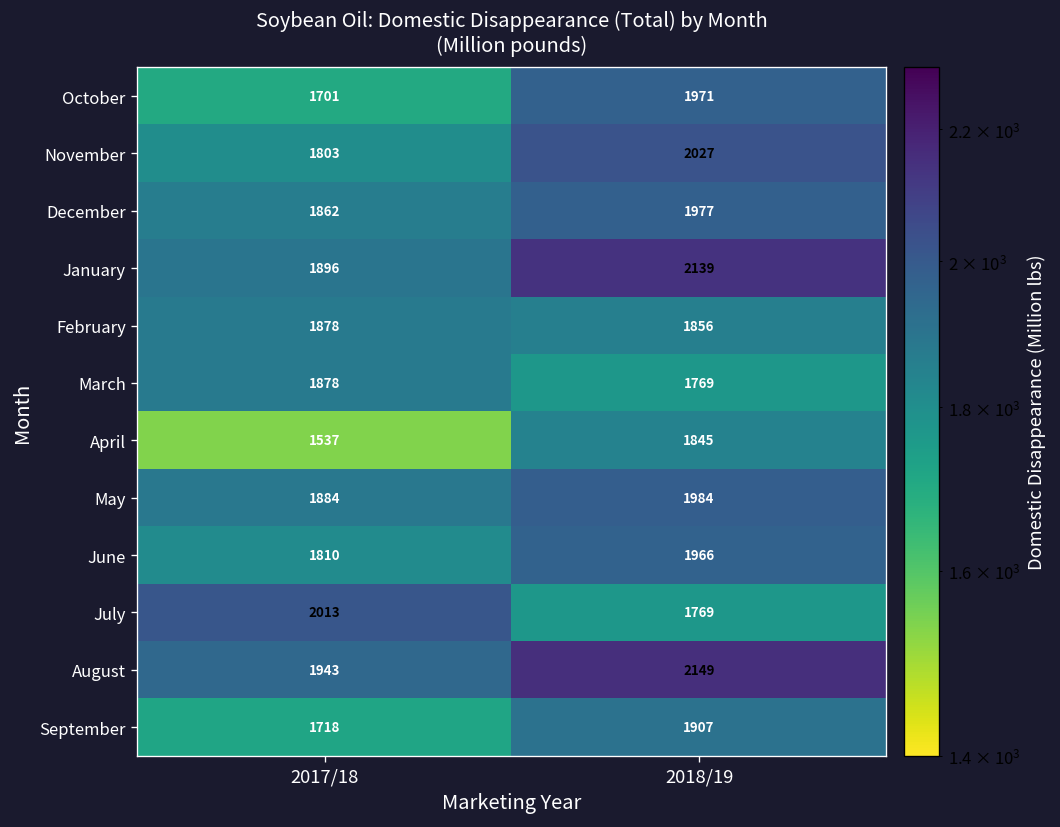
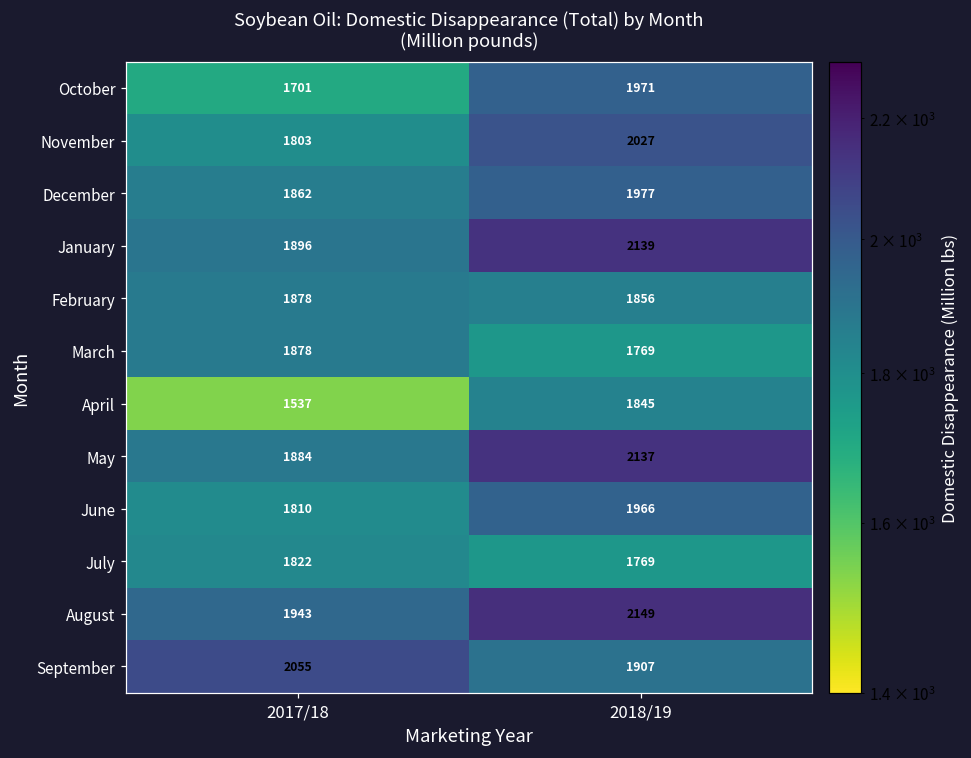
  {
    "October": {
      "2017/18": 1701,
      "2018/19": 1971
    },
    "November": {
      "2017/18": 1803,
      "2018/19": 2027
    },
    "December": {
      "2017/18": 1862,
      "2018/19": 1977
    },
    "January": {
      "2017/18": 1896,
      "2018/19": 2139
    },
    "February": {
      "2017/18": 1878,
      "2018/19": 1856
    },
    "March": {
      "2017/18": 1878,
      "2018/19": 1769
    },
    "April": {
      "2017/18": 1537,
      "2018/19": 1845
    },
    "May": {
      "2017/18": 1884,
-     "2018/19": 1984
+     "2018/19": 2137
    },
    "June": {
      "2017/18": 1810,
      "2018/19": 1966
    },
    "July": {
-     "2017/18": 2013,
+     "2017/18": 1822,
      "2018/19": 1769
    },
    "August": {
      "2017/18": 1943,
      "2018/19": 2149
    },
    "September": {
-     "2017/18": 1718,
+     "2017/18": 2055,
      "2018/19": 1907
    }
  }
